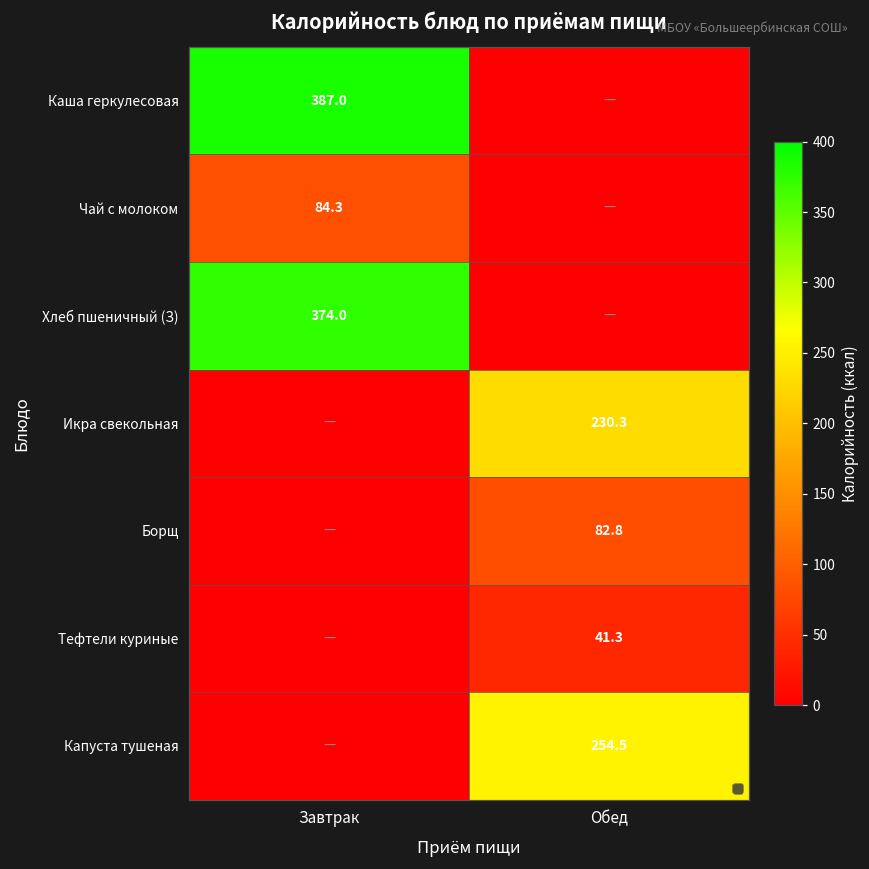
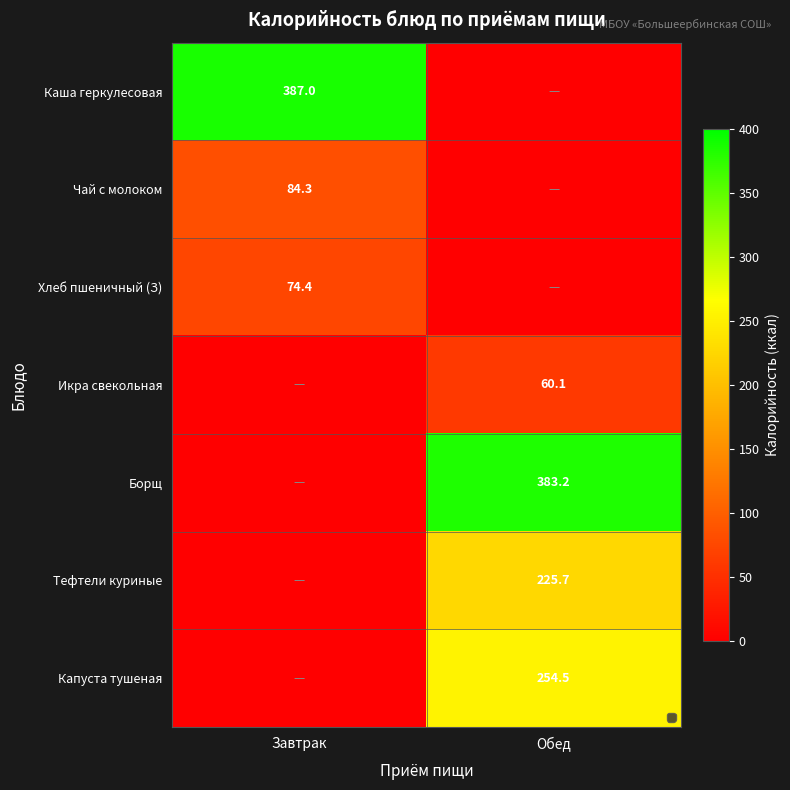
  {
    "Каша геркулесовая": {
      "Завтрак": 387.0
    },
    "Чай с молоком": {
      "Завтрак": 84.3
    },
    "Хлеб пшеничный (З)": {
-     "Завтрак": 374.0
+     "Завтрак": 74.4
    },
    "Икра свекольная": {
-     "Обед": 230.3
+     "Обед": 60.1
    },
    "Борщ": {
-     "Обед": 82.8
+     "Обед": 383.2
    },
    "Тефтели куриные": {
-     "Обед": 41.3
+     "Обед": 225.7
    },
    "Капуста тушеная": {
      "Обед": 254.5
    }
  }
